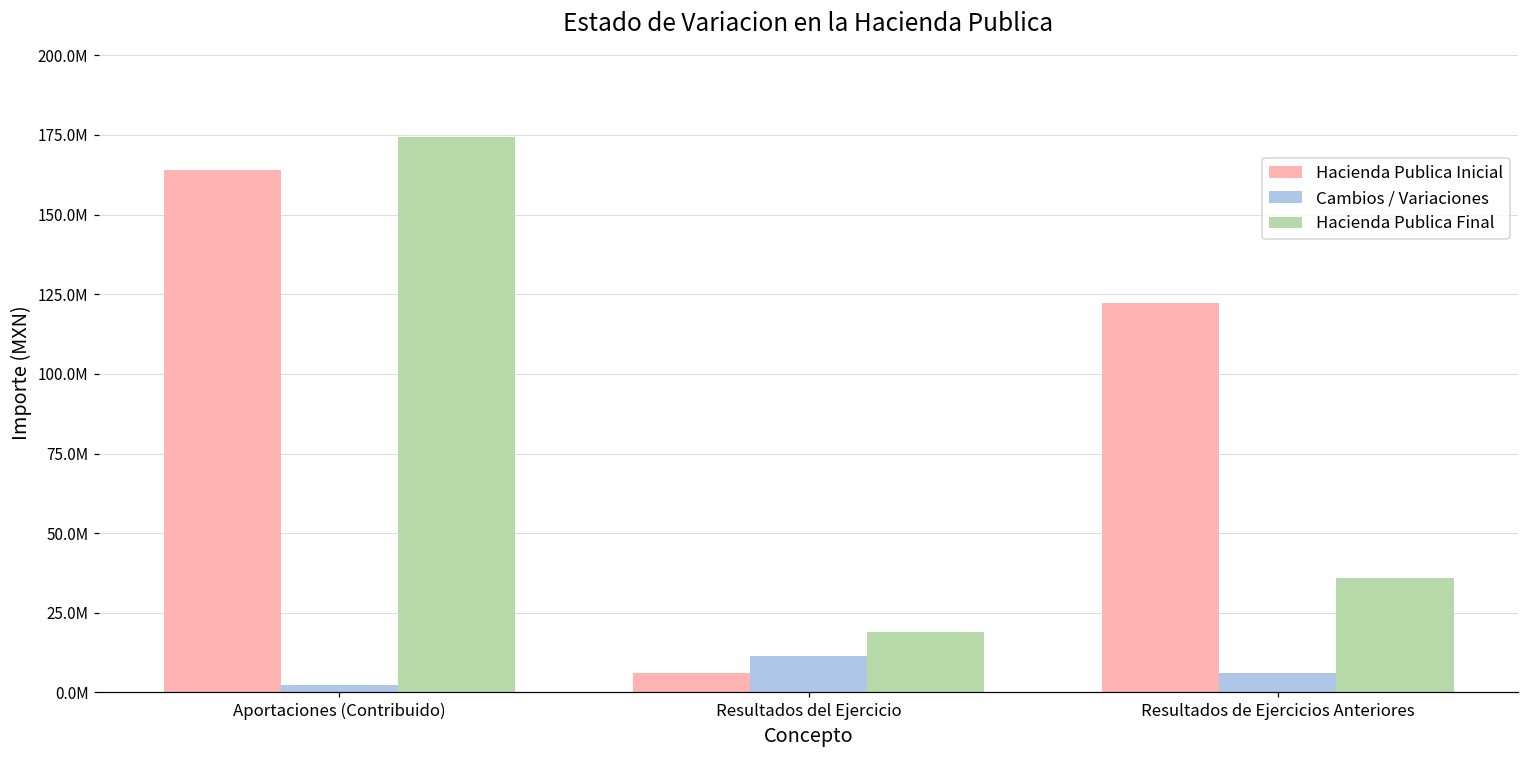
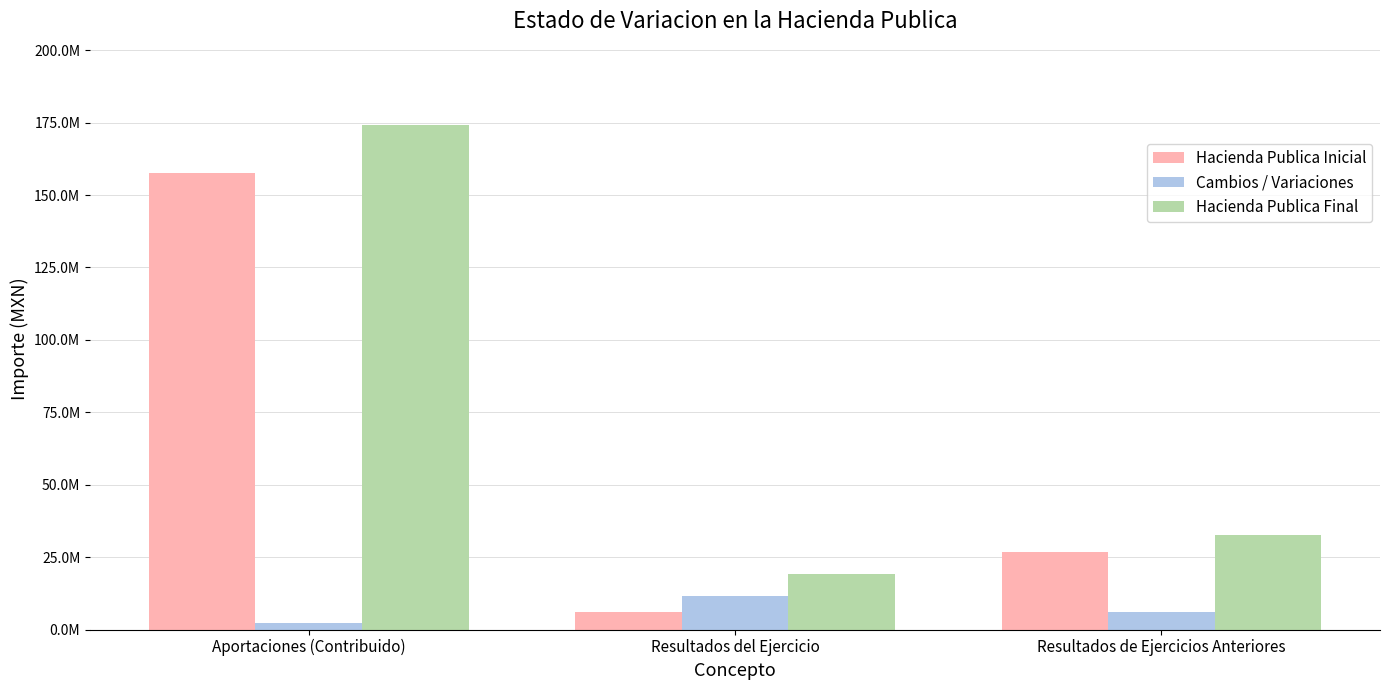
  {
    "Hacienda Publica Inicial": {
-     "Aportaciones (Contribuido)": 164000000,
+     "Aportaciones (Contribuido)": 158000000,
      "Resultados del Ejercicio": 6000000,
-     "Resultados de Ejercicios Anteriores": 122000000
+     "Resultados de Ejercicios Anteriores": 27000000
    },
    "Cambios / Variaciones": {
      "Aportaciones (Contribuido)": 2000000,
      "Resultados del Ejercicio": 12000000,
      "Resultados de Ejercicios Anteriores": 6000000
    },
    "Hacienda Publica Final": {
      "Aportaciones (Contribuido)": 174000000,
      "Resultados del Ejercicio": 19000000,
-     "Resultados de Ejercicios Anteriores": 36000000
+     "Resultados de Ejercicios Anteriores": 33000000
    }
  }
